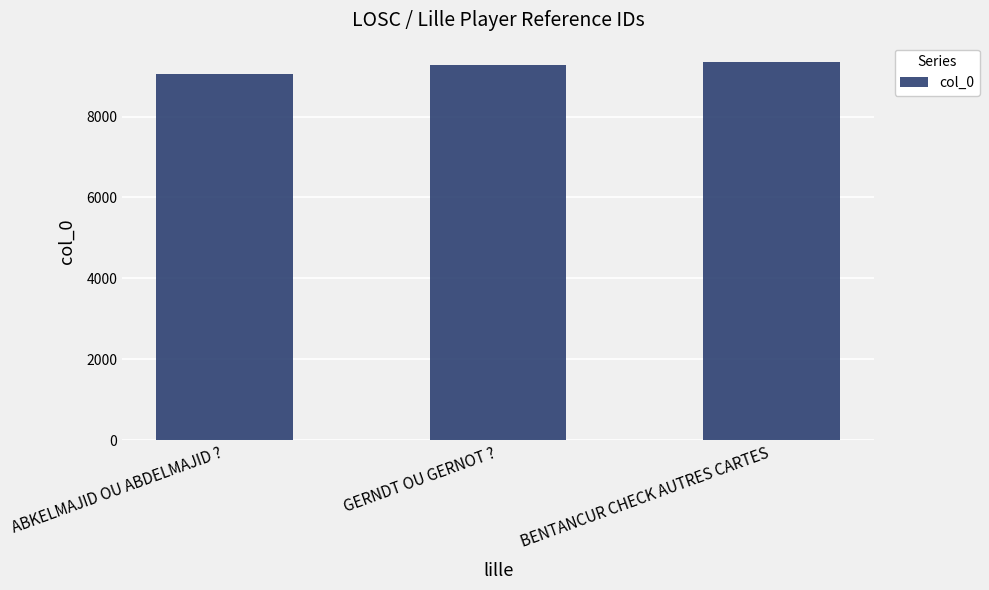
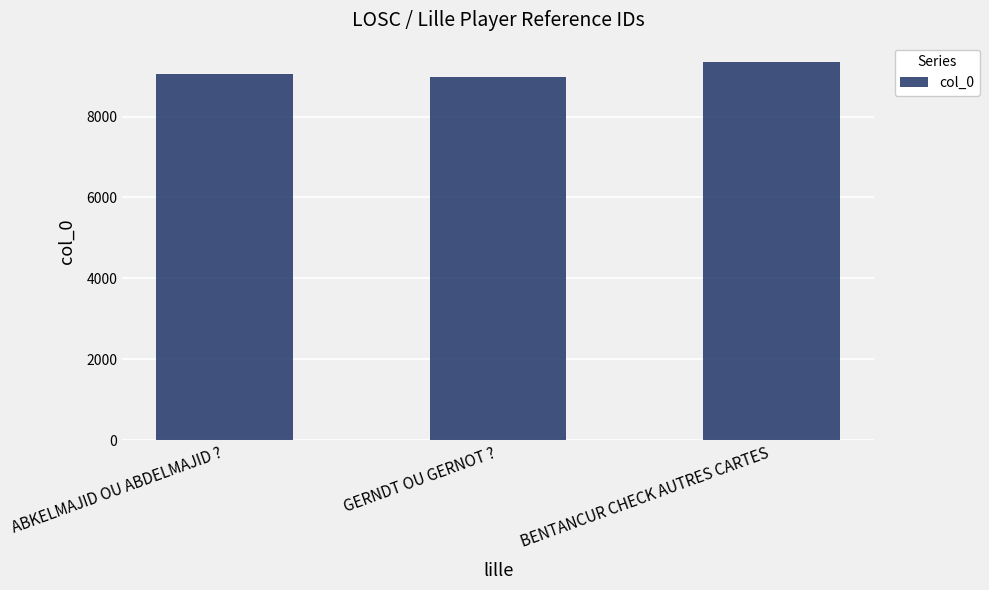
  {
    "ABKELMAJID OU ABDELMAJID ?": 9000,
-   "GERNDT OU GERNOT ?": 9300,
+   "GERNDT OU GERNOT ?": 9000,
    "BENTANCUR CHECK AUTRES CARTES": 9400
  }
